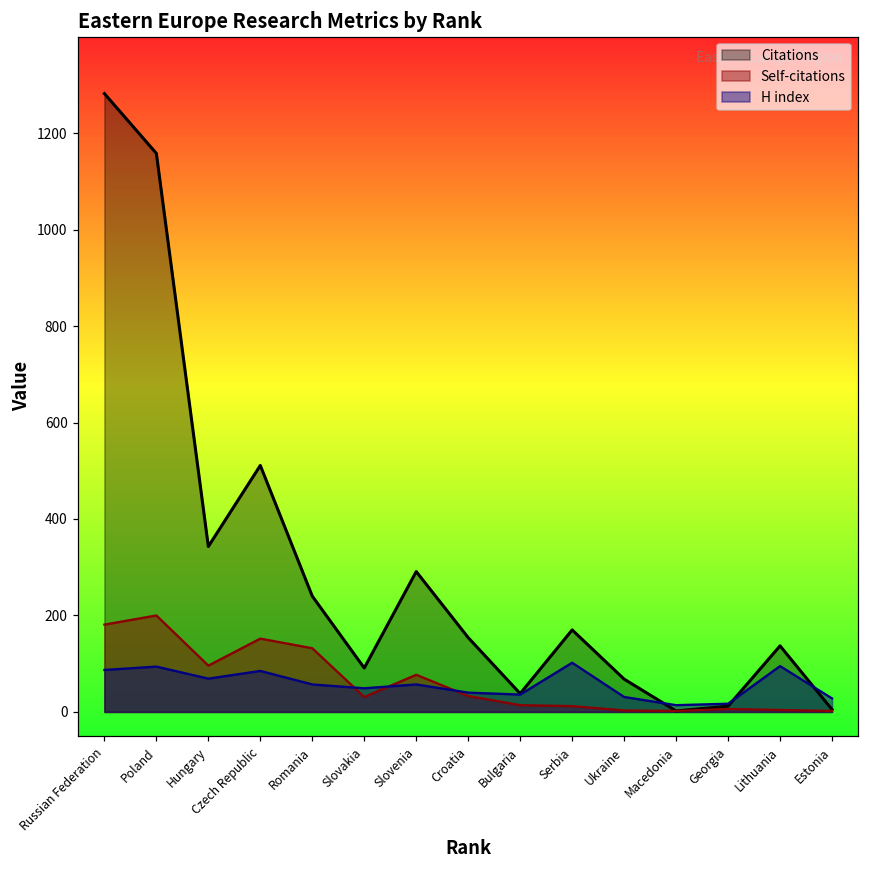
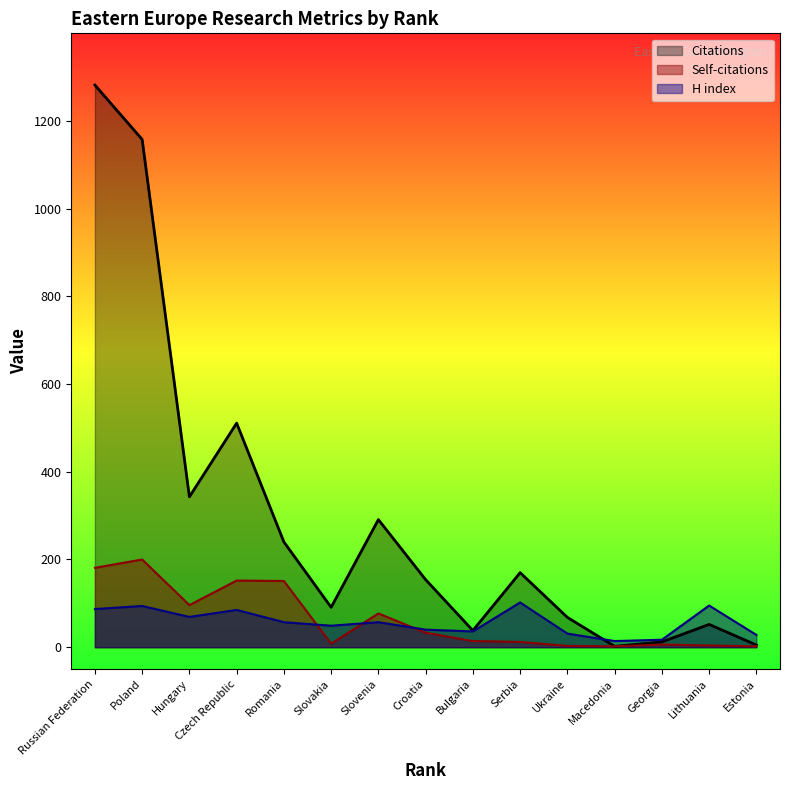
  {
    "Citations": {
      "Russian Federation": 1280,
      "Poland": 1160,
      "Hungary": 340,
      "Czech Republic": 510,
      "Romania": 240,
      "Slovakia": 90,
      "Slovenia": 290,
      "Croatia": 150,
      "Serbia": 170,
      "Ukraine": 70,
-     "Lithuania": 140
+     "Lithuania": 50
    },
    "Self-citations": {
      "Russian Federation": 180,
      "Poland": 200,
      "Hungary": 100,
      "Czech Republic": 150,
-     "Romania": 130,
-     "Slovakia": 30,
+     "Romania": 150,
+     "Slovakia": 10,
      "Slovenia": 80,
      "Croatia": 30,
      "Bulgaria": 10,
      "Serbia": 10,
      "Ukraine": 0,
      "Georgia": 10,
      "Lithuania": 0
    },
    "H index": {
      "Russian Federation": 90,
      "Poland": 90,
      "Hungary": 70,
      "Czech Republic": 90,
      "Romania": 60,
      "Slovakia": 50,
      "Slovenia": 60,
      "Croatia": 40,
      "Serbia": 100,
      "Ukraine": 30,
      "Macedonia": 10,
      "Lithuania": 100,
      "Estonia": 30
    }
  }
